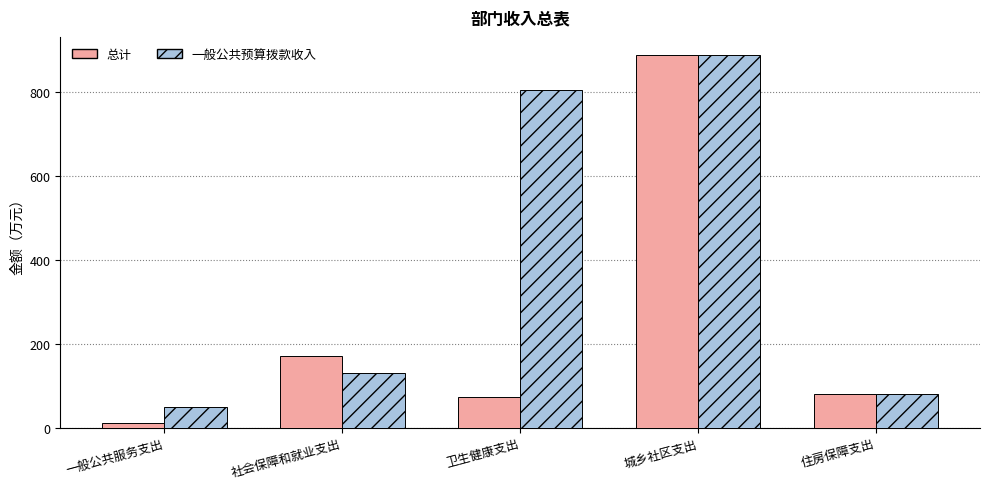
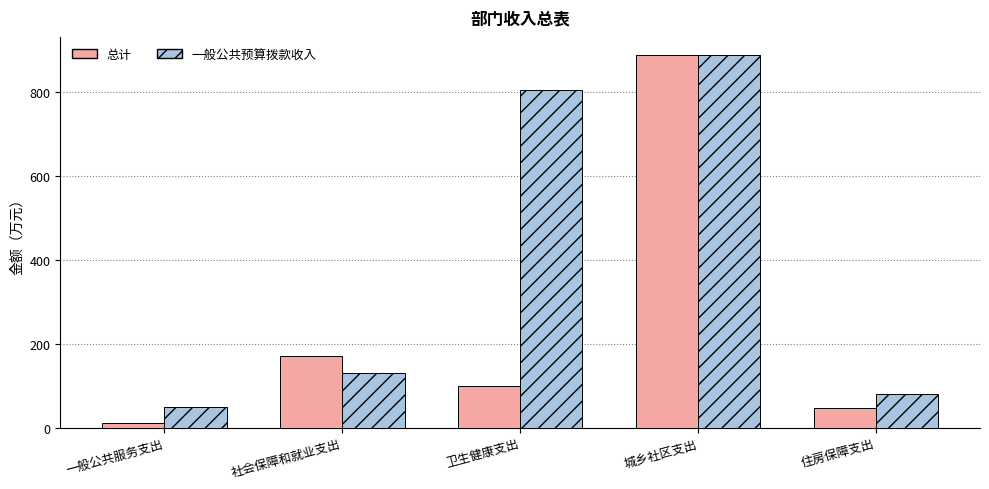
  {
    "总计": {
      "一般公共服务支出": 10,
      "社会保障和就业支出": 170,
-     "卫生健康支出": 70,
+     "卫生健康支出": 100,
      "城乡社区支出": 890,
-     "住房保障支出": 80
+     "住房保障支出": 50
    },
    "一般公共预算拨款收入": {
      "一般公共服务支出": 50,
      "社会保障和就业支出": 130,
      "卫生健康支出": 800,
      "城乡社区支出": 890,
      "住房保障支出": 80
    }
  }
